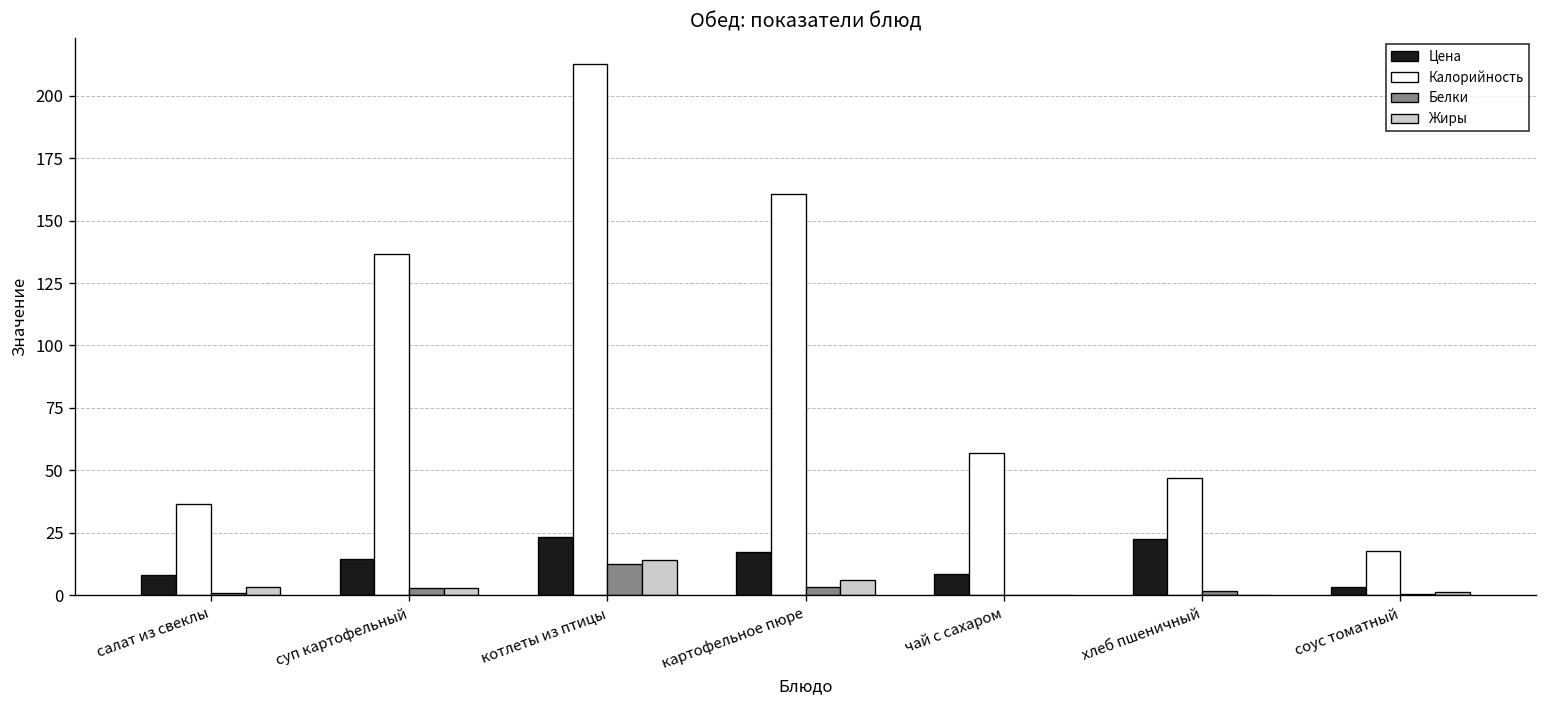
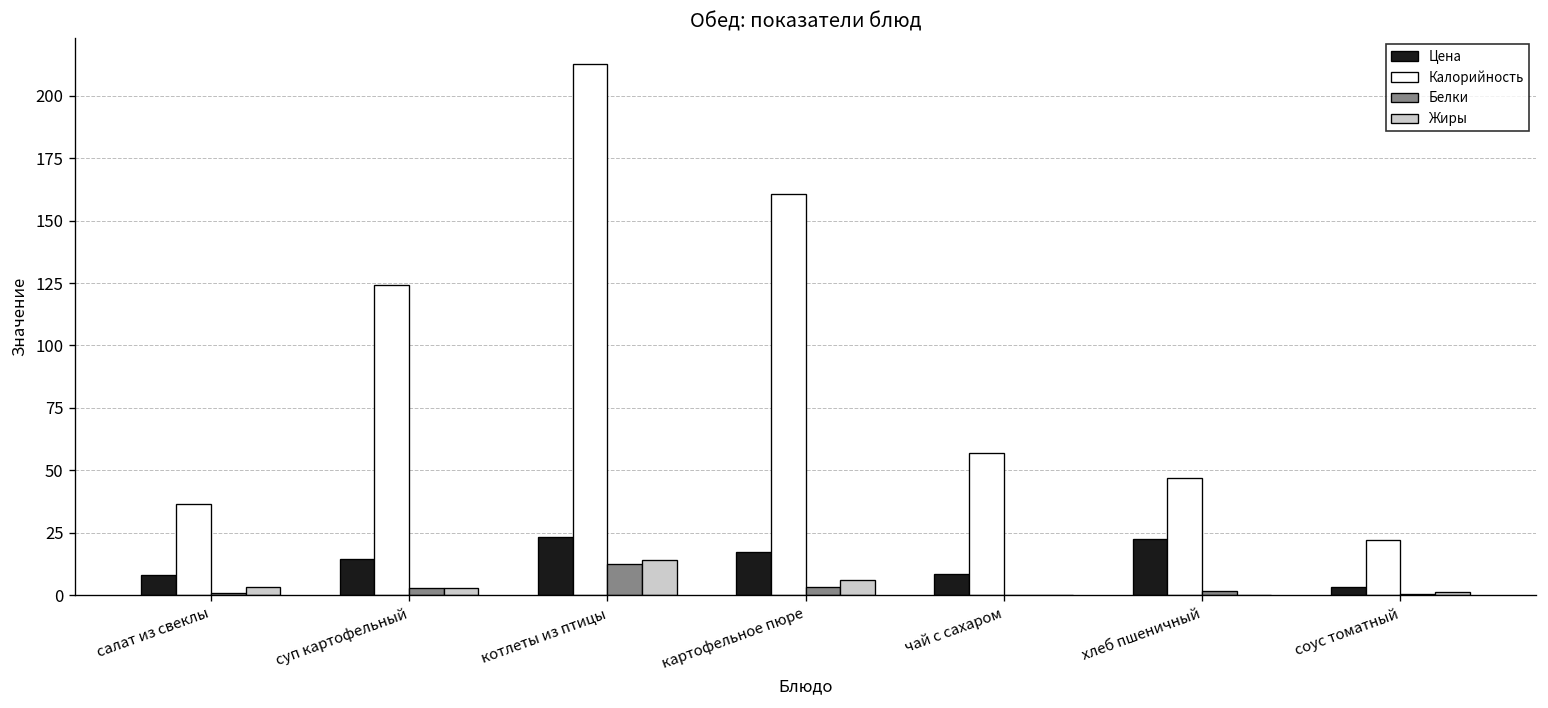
  {
    "Цена": {
      "салат из свеклы": 8,
      "суп картофельный": 14,
      "котлеты из птицы": 23,
      "картофельное пюре": 17,
      "чай с сахаром": 9,
      "хлеб пшеничный": 22,
      "соус томатный": 3
    },
    "Калорийность": {
      "салат из свеклы": 36,
-     "суп картофельный": 137,
+     "суп картофельный": 124,
      "котлеты из птицы": 213,
      "картофельное пюре": 161,
      "чай с сахаром": 57,
      "хлеб пшеничный": 47,
-     "соус томатный": 18
+     "соус томатный": 22
    },
    "Белки": {
      "суп картофельный": 3,
      "котлеты из птицы": 13,
      "картофельное пюре": 3,
      "чай с сахаром": 0,
      "хлеб пшеничный": 2
    },
    "Жиры": {
      "салат из свеклы": 3,
      "суп картофельный": 3,
      "котлеты из птицы": 14,
      "картофельное пюре": 6,
      "чай с сахаром": 0
    }
  }
